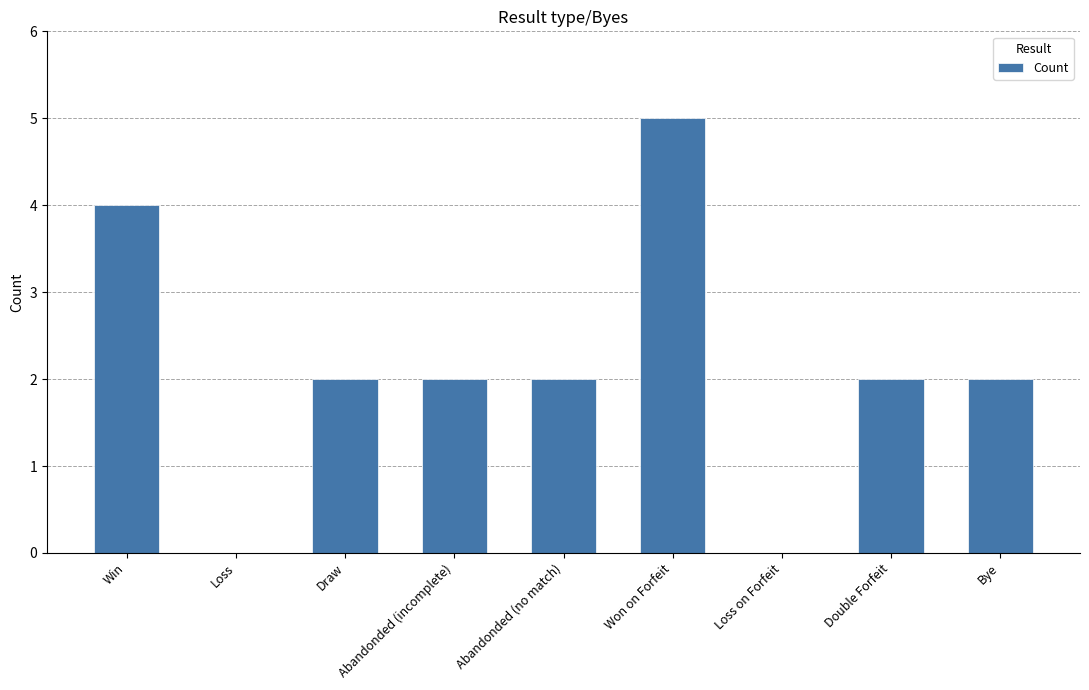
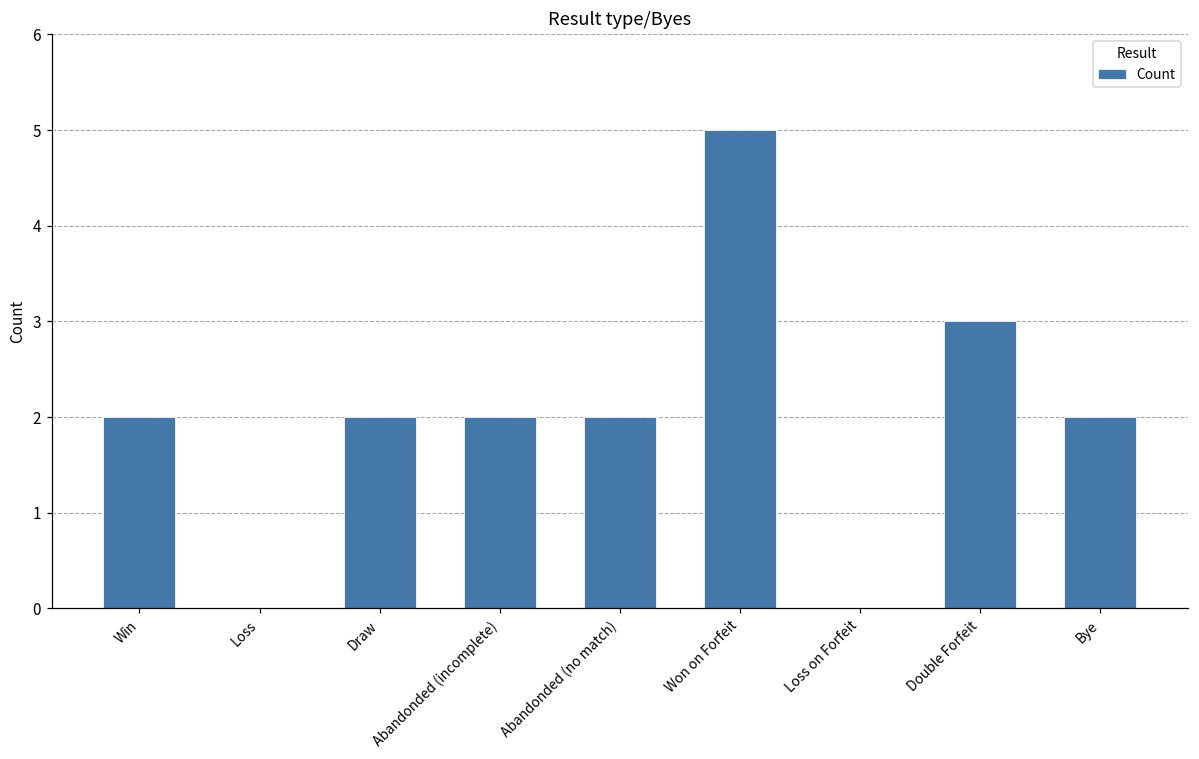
  {
-   "Win": 4,
+   "Win": 2,
    "Loss": 0,
    "Draw": 2,
    "Abandonded (incomplete)": 2,
    "Abandonded (no match)": 2,
    "Won on Forfeit": 5,
    "Loss on Forfeit": 0,
-   "Double Forfeit": 2,
+   "Double Forfeit": 3,
    "Bye": 2
  }
